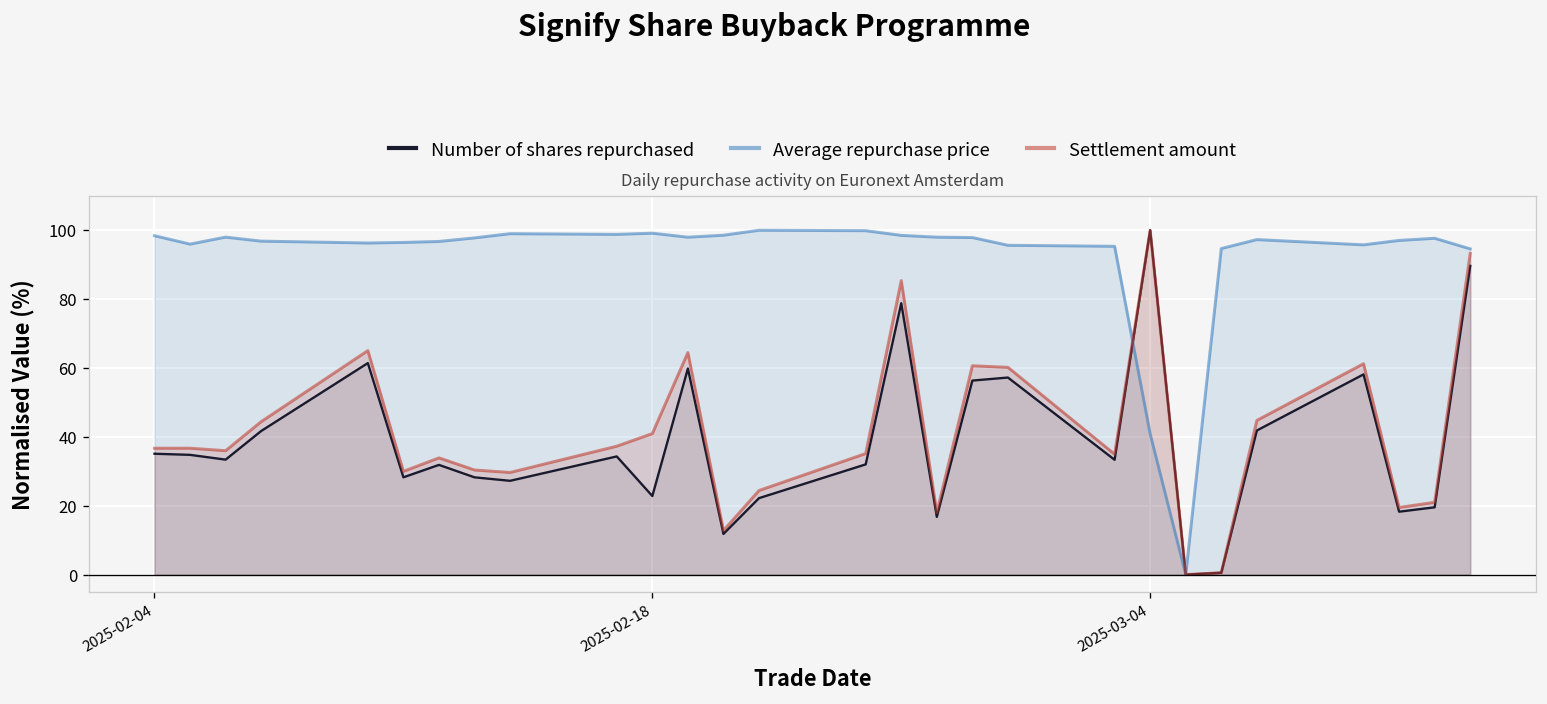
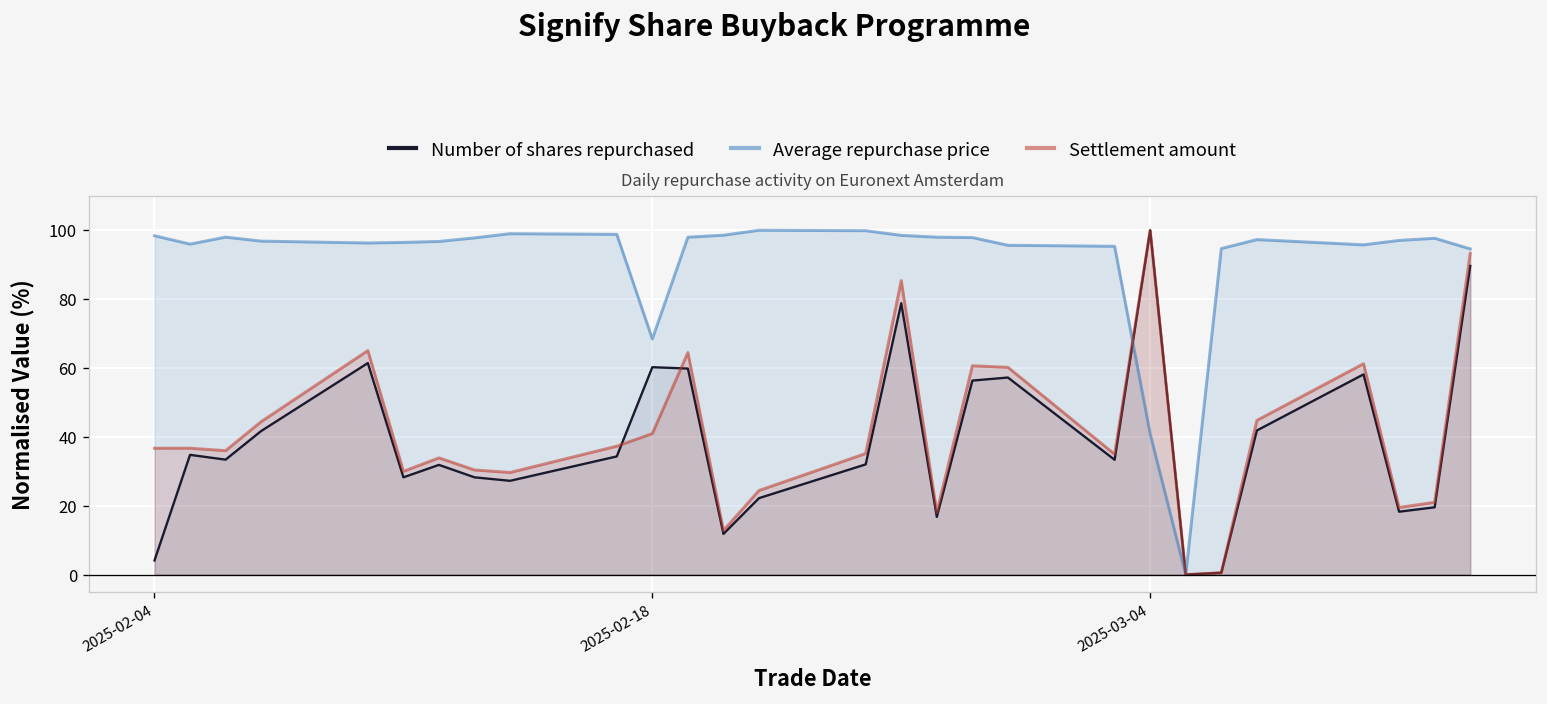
  {
    "Number of shares repurchased": {
-     "2025-02-04": 35,
-     "2025-02-18": 23
+     "2025-02-04": 4,
+     "2025-02-18": 60
    },
    "Average repurchase price": {
      "2025-02-04": 98,
-     "2025-02-18": 99,
+     "2025-02-18": 68,
      "2025-03-04": 41
    },
    "Settlement amount": {
      "2025-02-04": 37,
      "2025-02-18": 41
    }
  }
